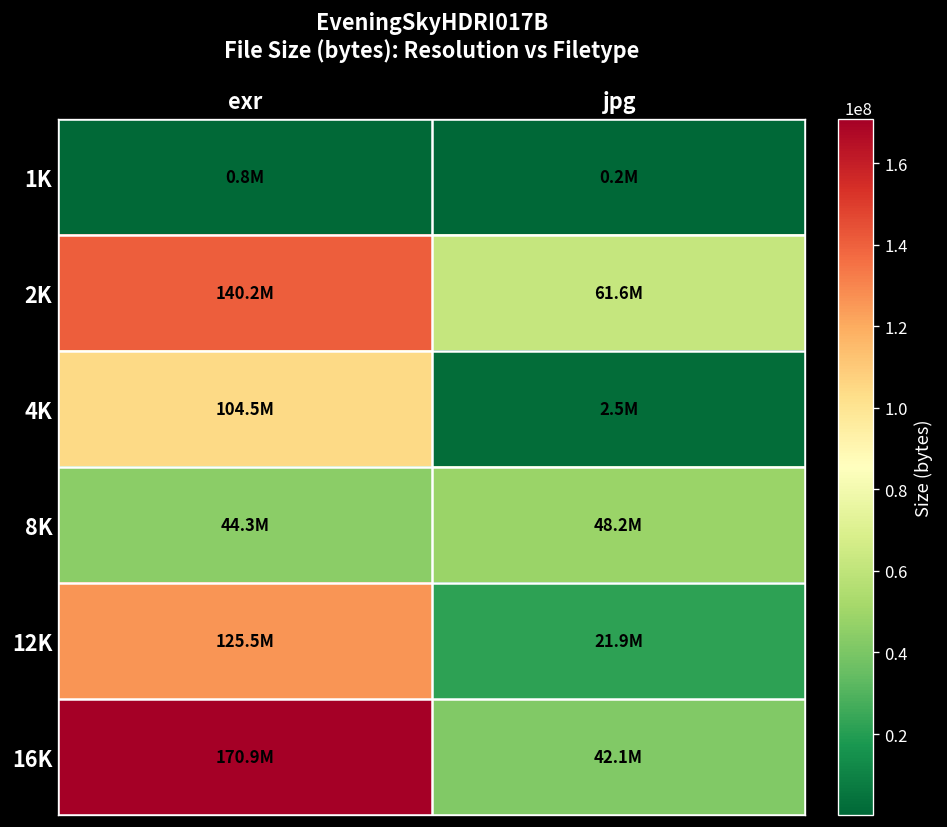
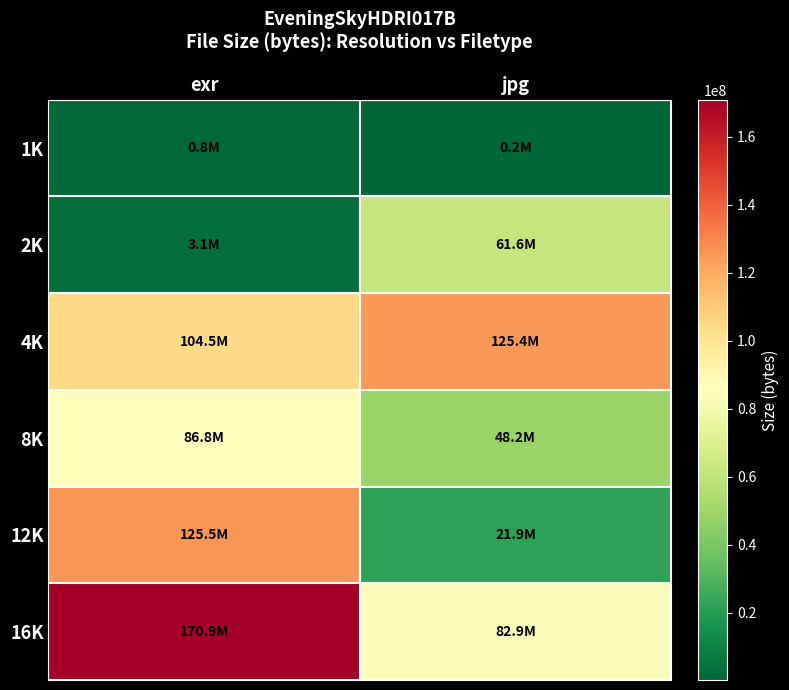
  {
    "1K": {
      "exr": "0.8M",
      "jpg": "0.2M"
    },
    "2K": {
-     "exr": "140.2M",
+     "exr": "3.1M",
      "jpg": "61.6M"
    },
    "4K": {
      "exr": "104.5M",
-     "jpg": "2.5M"
+     "jpg": "125.4M"
    },
    "8K": {
-     "exr": "44.3M",
+     "exr": "86.8M",
      "jpg": "48.2M"
    },
    "12K": {
      "exr": "125.5M",
      "jpg": "21.9M"
    },
    "16K": {
      "exr": "170.9M",
-     "jpg": "42.1M"
+     "jpg": "82.9M"
    }
  }
